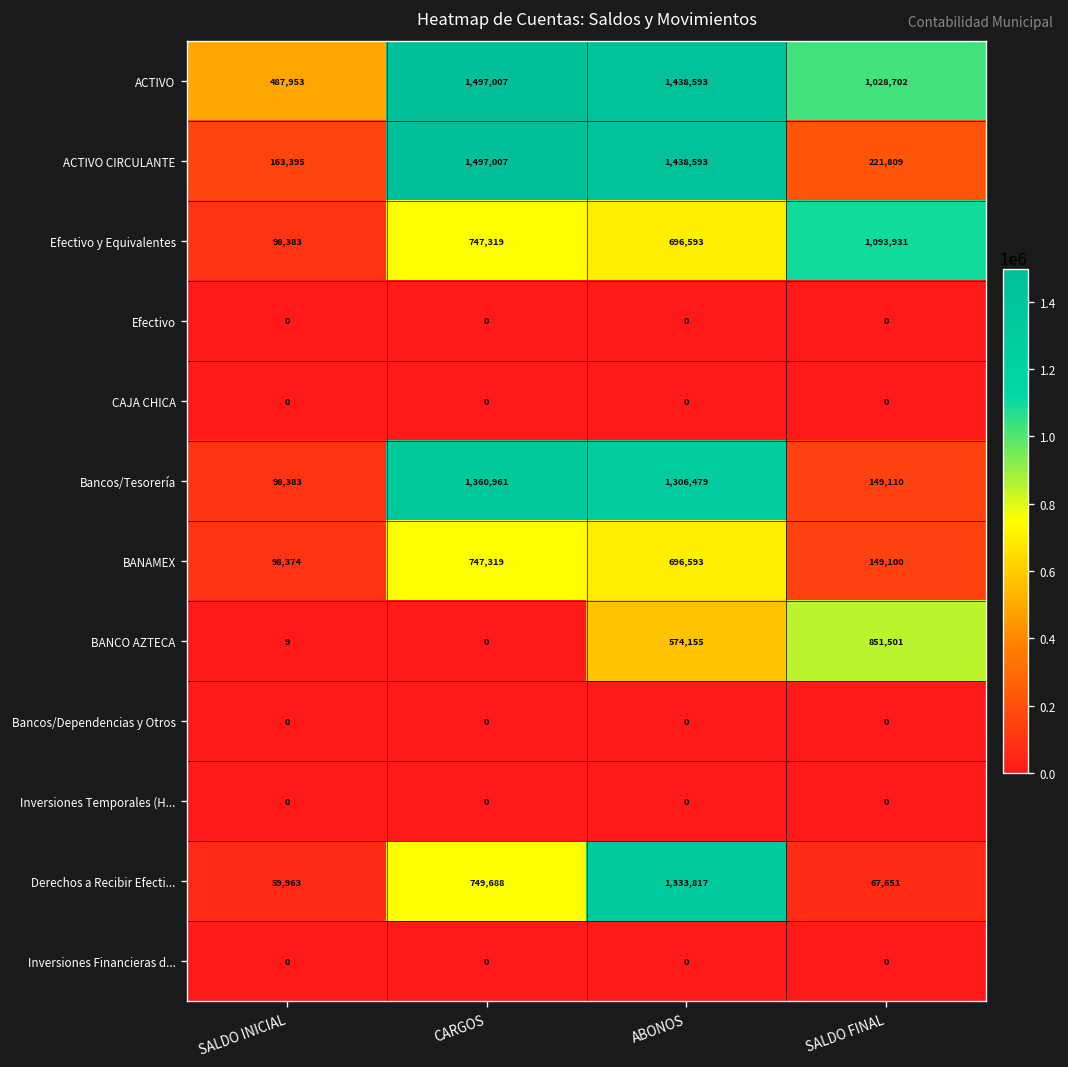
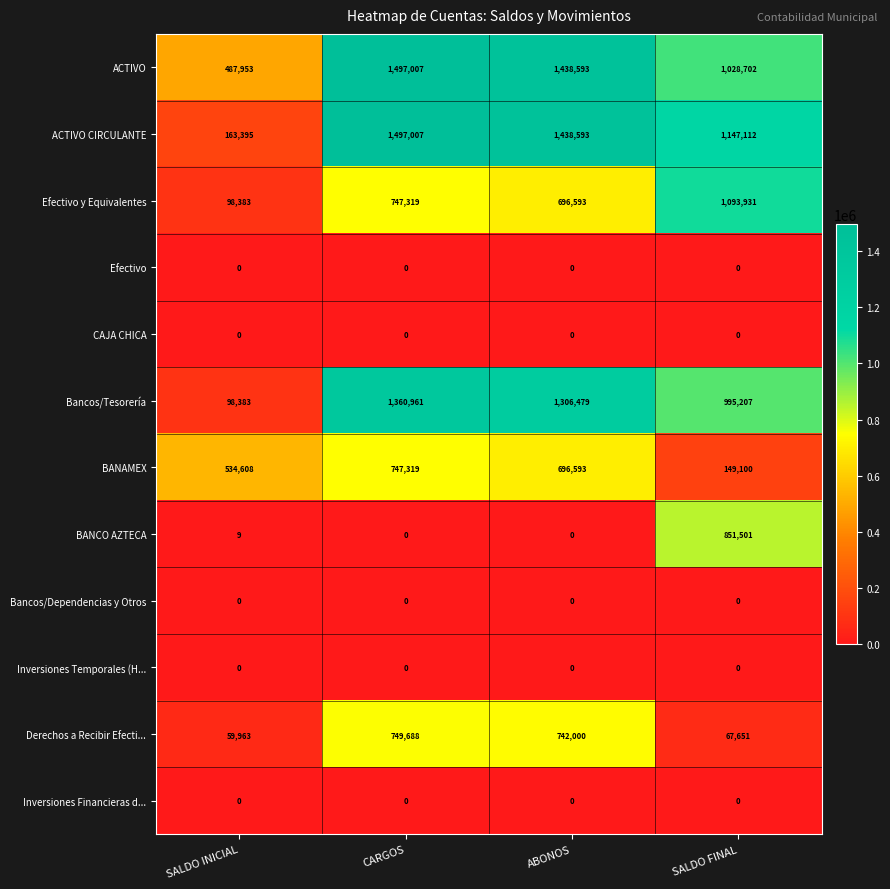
  {
    "ACTIVO": {
      "SALDO INICIAL": "487,953",
      "CARGOS": "1,497,007",
      "ABONOS": "1,438,593",
      "SALDO FINAL": "1,028,702"
    },
    "ACTIVO CIRCULANTE": {
      "SALDO INICIAL": "163,395",
      "CARGOS": "1,497,007",
      "ABONOS": "1,438,593",
-     "SALDO FINAL": "221,809"
+     "SALDO FINAL": "1,147,112"
    },
    "Efectivo y Equivalentes": {
      "SALDO INICIAL": "98,383",
      "CARGOS": "747,319",
      "ABONOS": "696,593",
      "SALDO FINAL": "1,093,931"
    },
    "Efectivo": {
      "SALDO INICIAL": "0",
      "CARGOS": "0",
      "ABONOS": "0",
      "SALDO FINAL": "0"
    },
    "CAJA CHICA": {
      "SALDO INICIAL": "0",
      "CARGOS": "0",
      "ABONOS": "0",
      "SALDO FINAL": "0"
    },
    "Bancos/Tesorería": {
      "SALDO INICIAL": "98,383",
      "CARGOS": "1,360,961",
      "ABONOS": "1,306,479",
-     "SALDO FINAL": "149,110"
+     "SALDO FINAL": "995,207"
    },
    "BANAMEX": {
-     "SALDO INICIAL": "98,374",
+     "SALDO INICIAL": "534,608",
      "CARGOS": "747,319",
      "ABONOS": "696,593",
      "SALDO FINAL": "149,100"
    },
    "BANCO AZTECA": {
      "SALDO INICIAL": "9",
      "CARGOS": "0",
-     "ABONOS": "574,155",
+     "ABONOS": "0",
      "SALDO FINAL": "851,501"
    },
    "Bancos/Dependencias y Otros": {
      "SALDO INICIAL": "0",
      "CARGOS": "0",
      "ABONOS": "0",
      "SALDO FINAL": "0"
    },
    "Inversiones Temporales (H...": {
      "SALDO INICIAL": "0",
      "CARGOS": "0",
      "ABONOS": "0",
      "SALDO FINAL": "0"
    },
    "Derechos a Recibir Efecti...": {
      "SALDO INICIAL": "59,963",
      "CARGOS": "749,688",
-     "ABONOS": "1,333,817",
+     "ABONOS": "742,000",
      "SALDO FINAL": "67,651"
    },
    "Inversiones Financieras d...": {
      "SALDO INICIAL": "0",
      "CARGOS": "0",
      "ABONOS": "0",
      "SALDO FINAL": "0"
    }
  }
